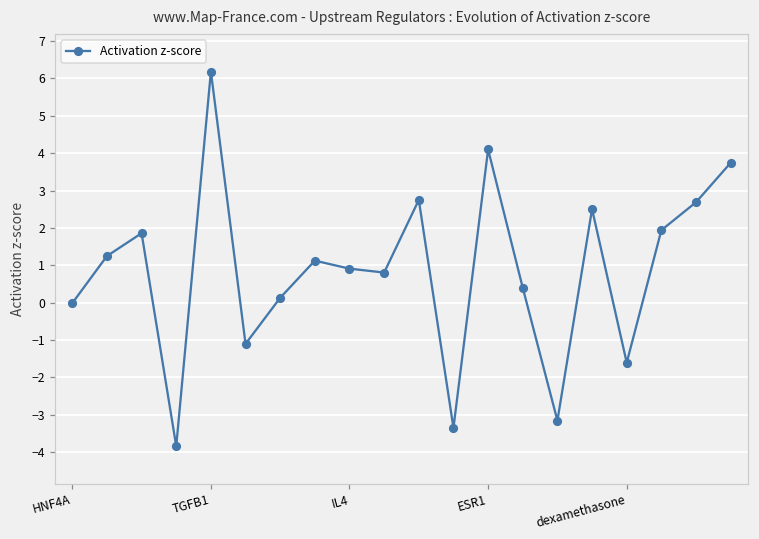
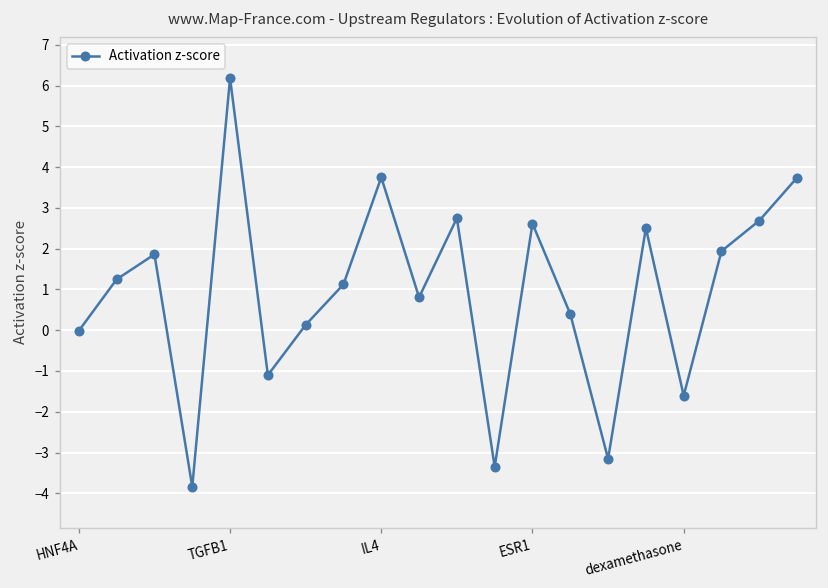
  {
    "HNF4A": 0.0,
    "TGFB1": 6.2,
-   "IL4": 0.9,
-   "ESR1": 4.1,
+   "IL4": 3.7,
+   "ESR1": 2.6,
    "dexamethasone": -1.6
  }
